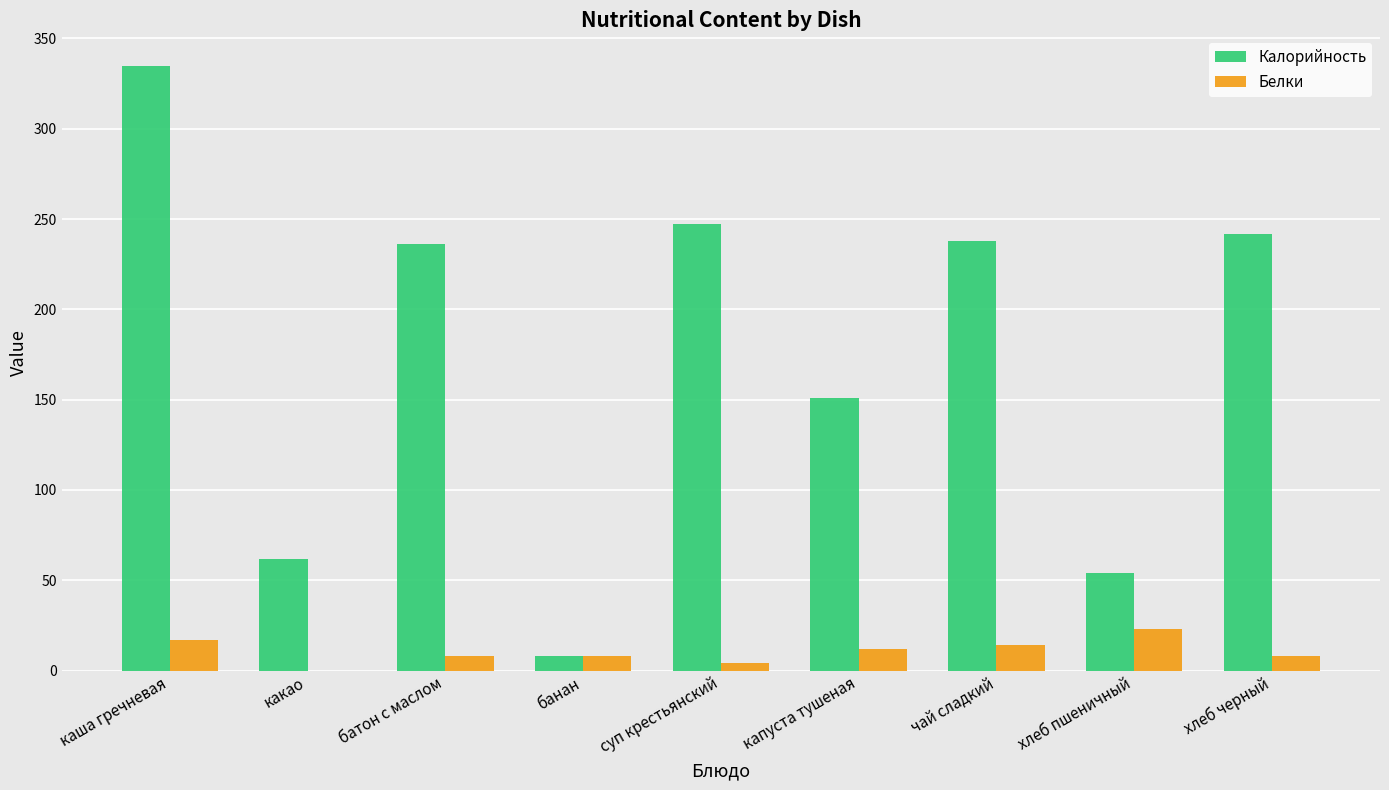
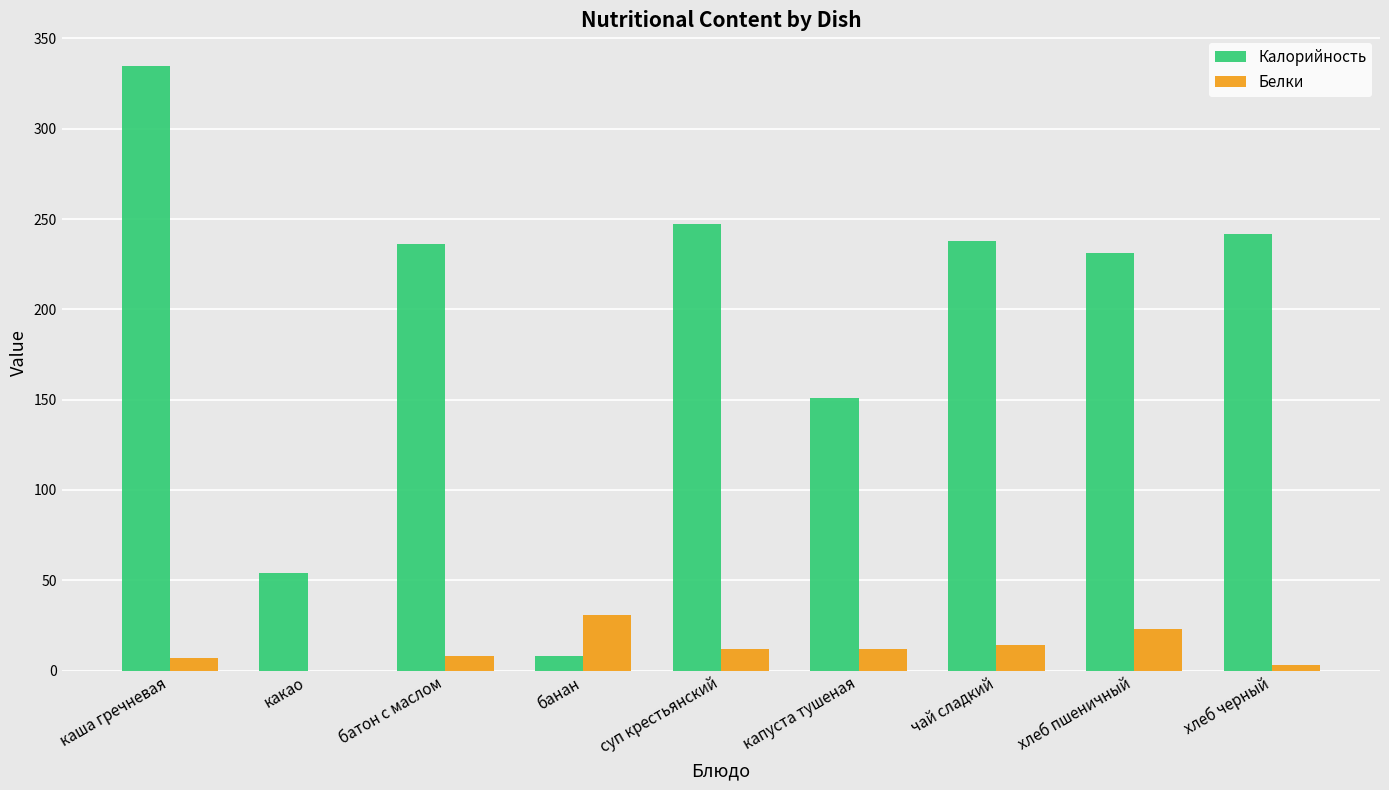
  {
    "Калорийность": {
      "каша гречневая": 335,
-     "какао": 62,
+     "какао": 54,
      "батон с маслом": 236,
      "банан": 8,
      "суп крестьянский": 247,
      "капуста тушеная": 151,
      "чай сладкий": 238,
-     "хлеб пшеничный": 54,
+     "хлеб пшеничный": 231,
      "хлеб черный": 242
    },
    "Белки": {
-     "каша гречневая": 17,
+     "каша гречневая": 7,
      "какао": 0,
      "батон с маслом": 8,
-     "банан": 8,
-     "суп крестьянский": 4,
+     "банан": 31,
+     "суп крестьянский": 12,
      "капуста тушеная": 12,
      "чай сладкий": 14,
      "хлеб пшеничный": 23,
-     "хлеб черный": 8
+     "хлеб черный": 3
    }
  }
